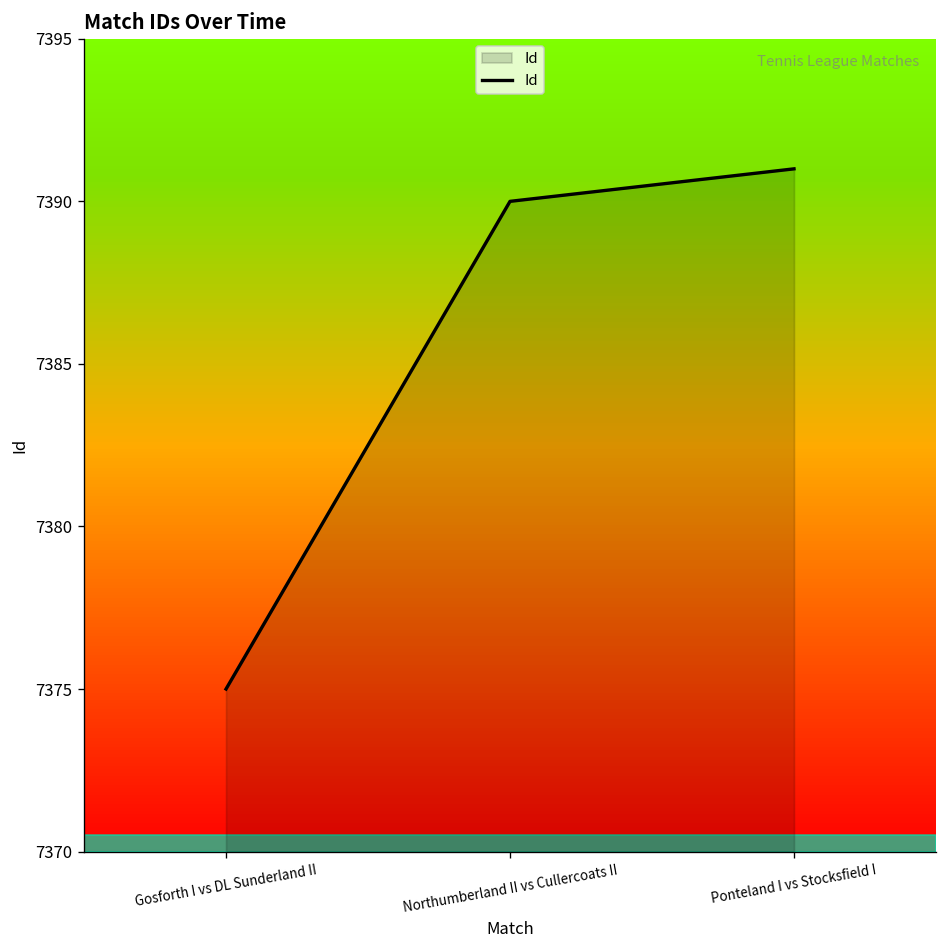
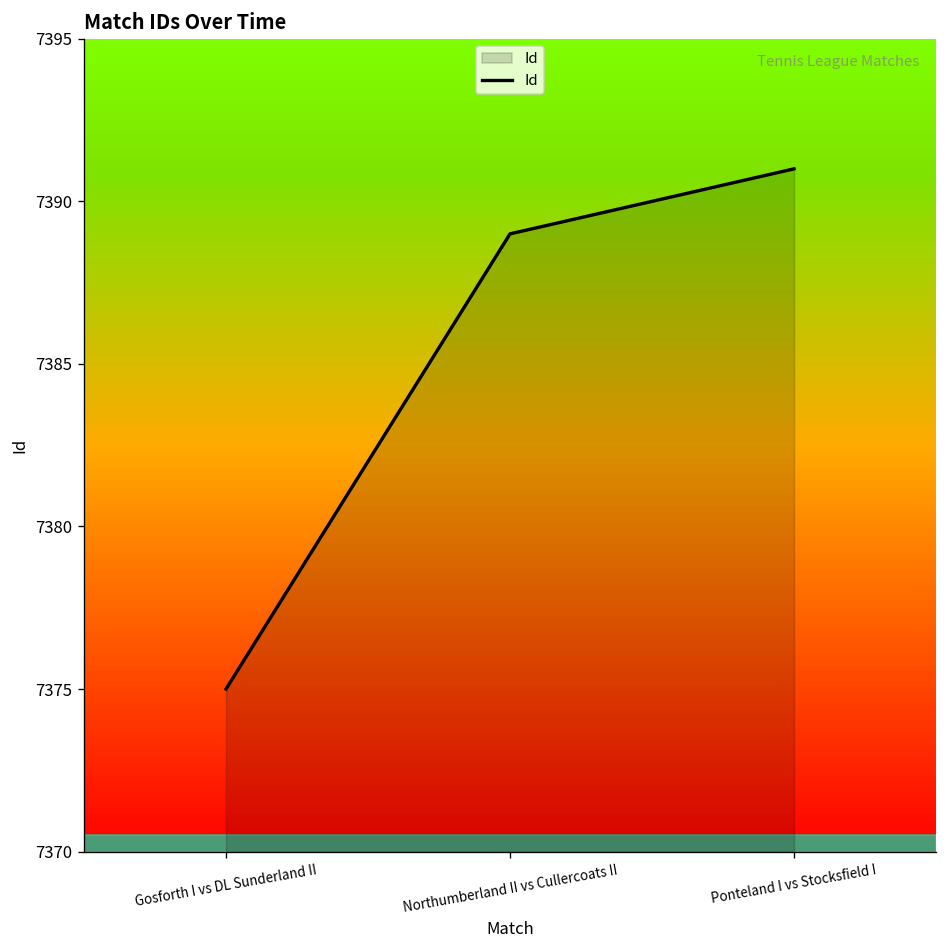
  {
    "Gosforth I vs DL Sunderland II": 7375,
-   "Northumberland II vs Cullercoats II": 7390,
+   "Northumberland II vs Cullercoats II": 7389,
    "Ponteland I vs Stocksfield I": 7391
  }
